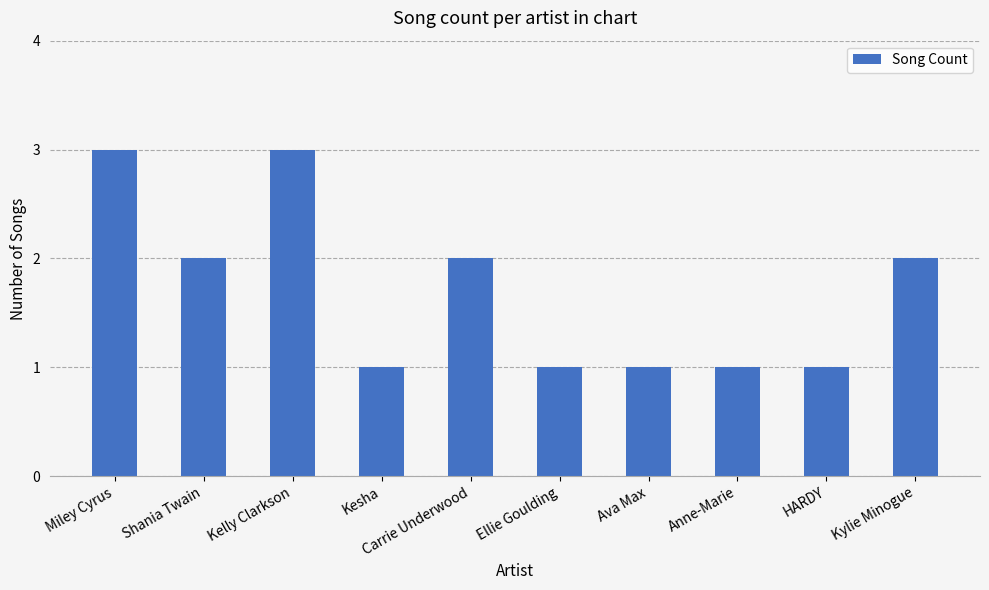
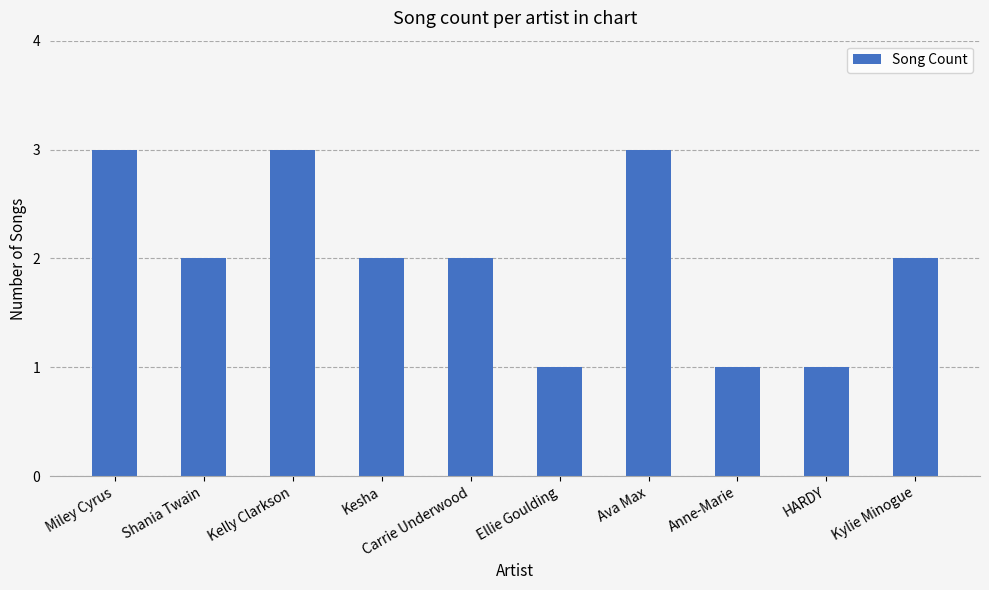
  {
    "Miley Cyrus": 3,
    "Shania Twain": 2,
    "Kelly Clarkson": 3,
-   "Kesha": 1,
+   "Kesha": 2,
    "Carrie Underwood": 2,
    "Ellie Goulding": 1,
-   "Ava Max": 1,
+   "Ava Max": 3,
    "Anne-Marie": 1,
    "HARDY": 1,
    "Kylie Minogue": 2
  }
